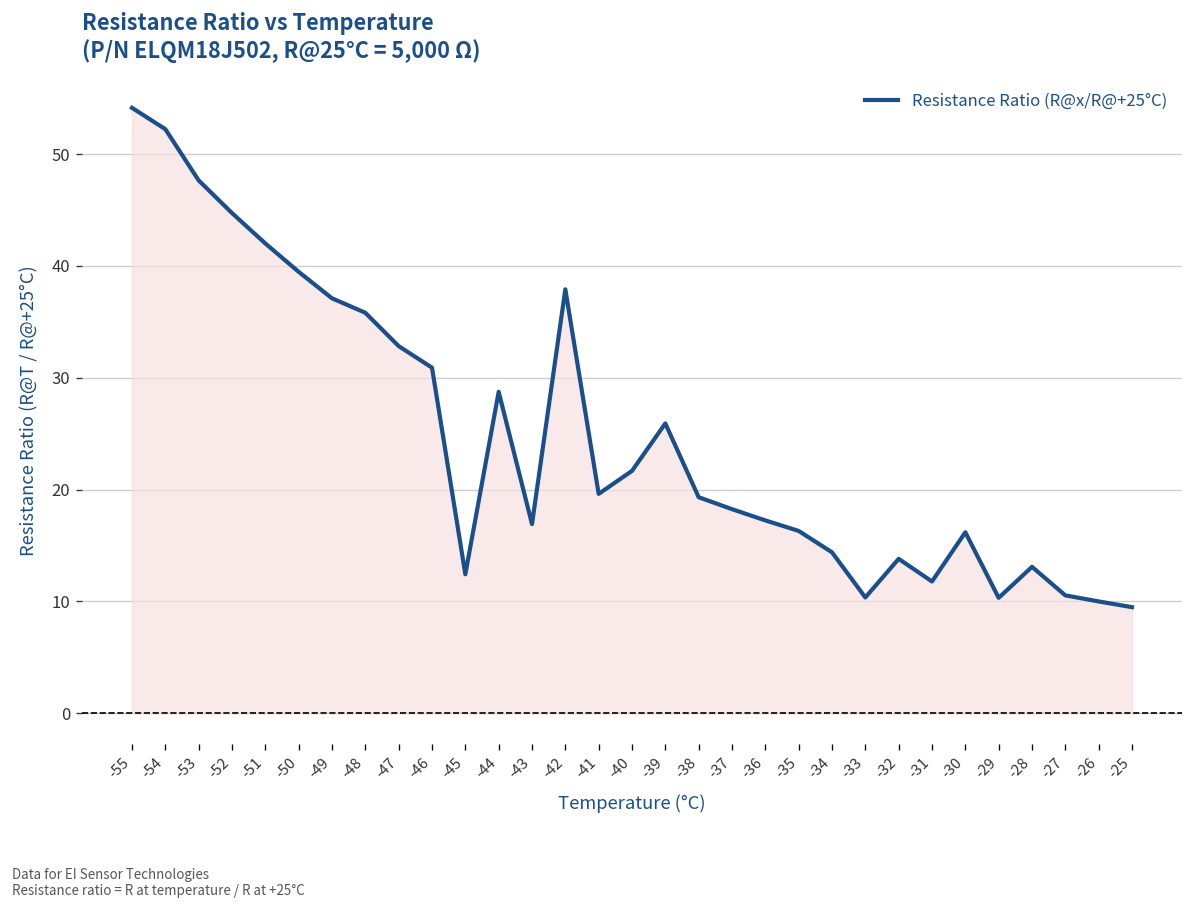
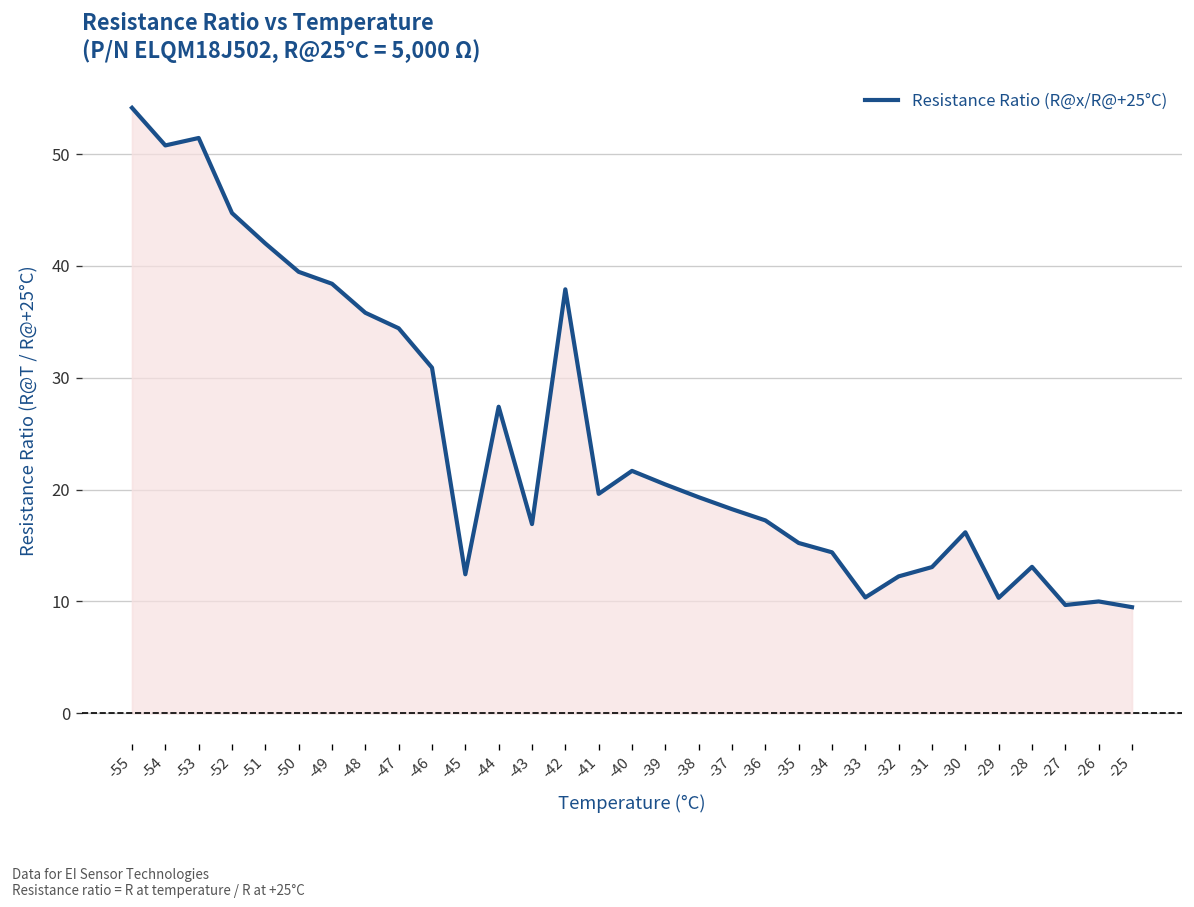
  {
    "-55": 54,
-   "-54": 52,
-   "-53": 48,
+   "-54": 51,
+   "-53": 51,
    "-52": 45,
    "-51": 42,
    "-50": 39,
-   "-49": 37,
+   "-49": 38,
    "-48": 36,
-   "-47": 33,
+   "-47": 34,
    "-46": 31,
    "-45": 12,
-   "-44": 29,
+   "-44": 27,
    "-43": 17,
    "-42": 38,
    "-41": 20,
    "-40": 22,
-   "-39": 26,
+   "-39": 20,
    "-38": 19,
    "-37": 18,
    "-36": 17,
-   "-35": 16,
+   "-35": 15,
    "-34": 14,
    "-33": 10,
-   "-32": 14,
-   "-31": 12,
+   "-32": 12,
+   "-31": 13,
    "-30": 16,
    "-29": 10,
    "-28": 13,
-   "-27": 11,
+   "-27": 10,
    "-26": 10,
    "-25": 9
  }
